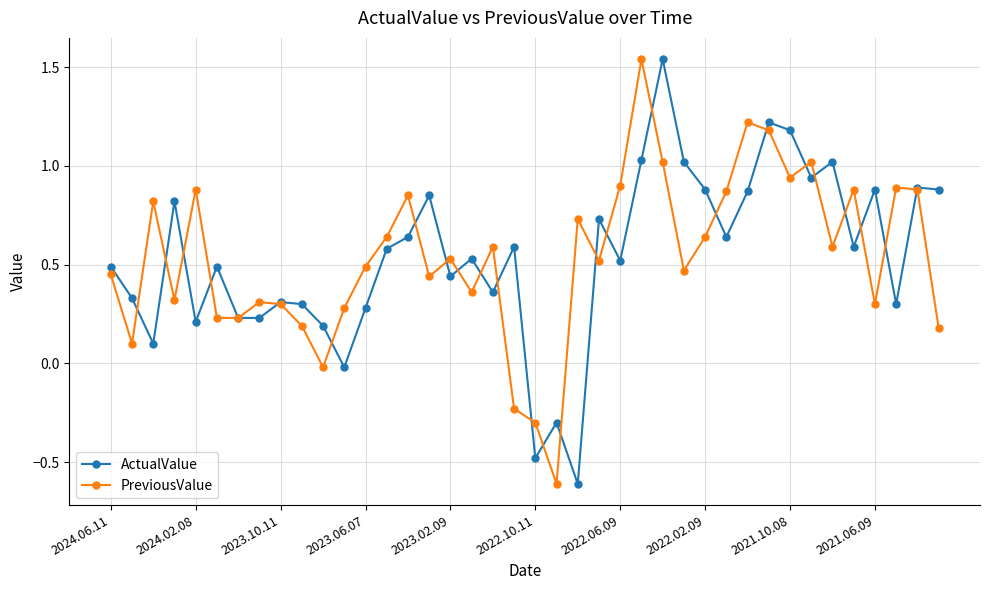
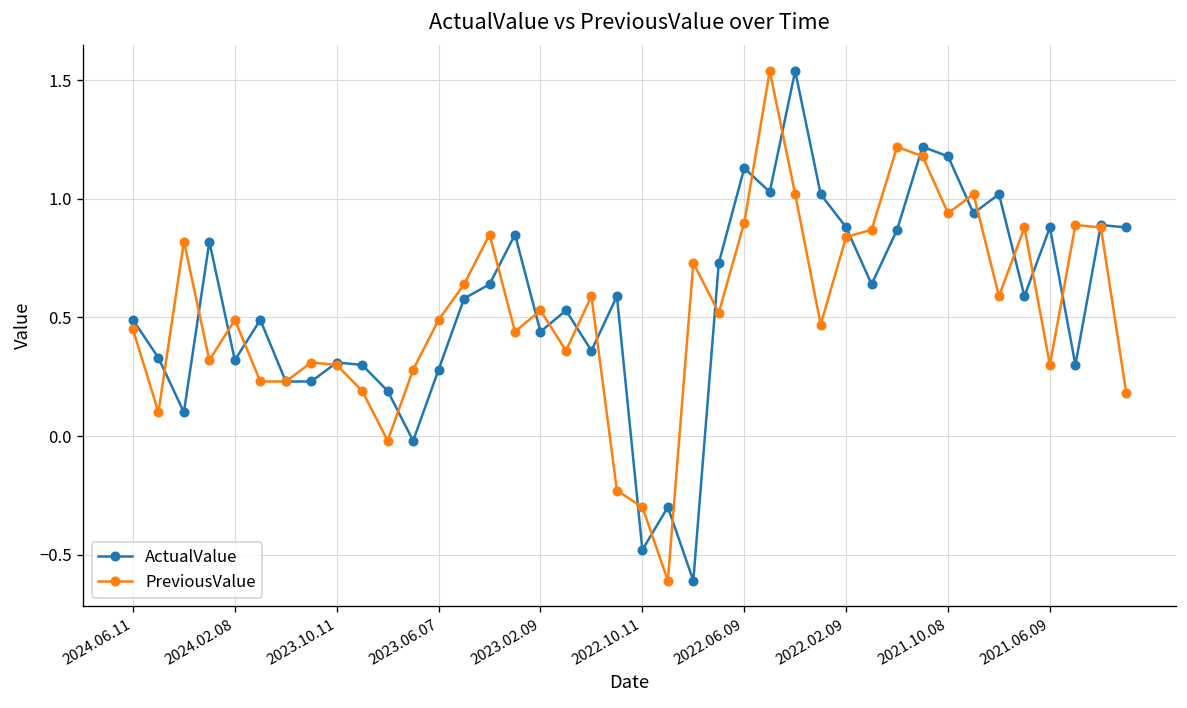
  {
    "ActualValue": {
      "2024.06.11": 0.49,
-     "2024.02.08": 0.21,
+     "2024.02.08": 0.32,
      "2023.06.07": 0.28,
      "2023.02.09": 0.44,
      "2022.10.11": -0.48,
-     "2022.06.09": 0.52,
+     "2022.06.09": 1.13,
      "2022.02.09": 0.88,
      "2021.10.08": 1.18,
      "2021.06.09": 0.88
    },
    "PreviousValue": {
      "2024.06.11": 0.45,
-     "2024.02.08": 0.88,
+     "2024.02.08": 0.49,
      "2023.06.07": 0.49,
      "2023.02.09": 0.53,
      "2022.10.11": -0.30,
      "2022.06.09": 0.90,
-     "2022.02.09": 0.64,
+     "2022.02.09": 0.84,
      "2021.10.08": 0.94,
      "2021.06.09": 0.30
    }
  }
